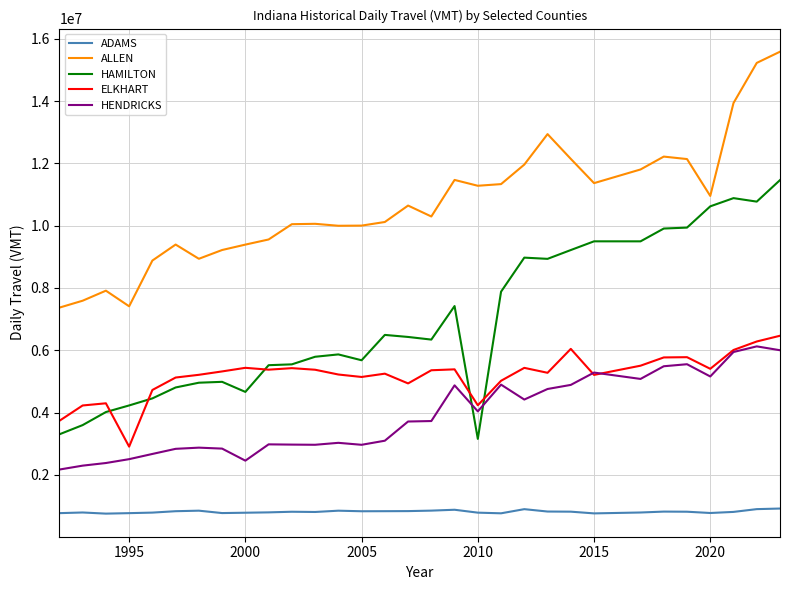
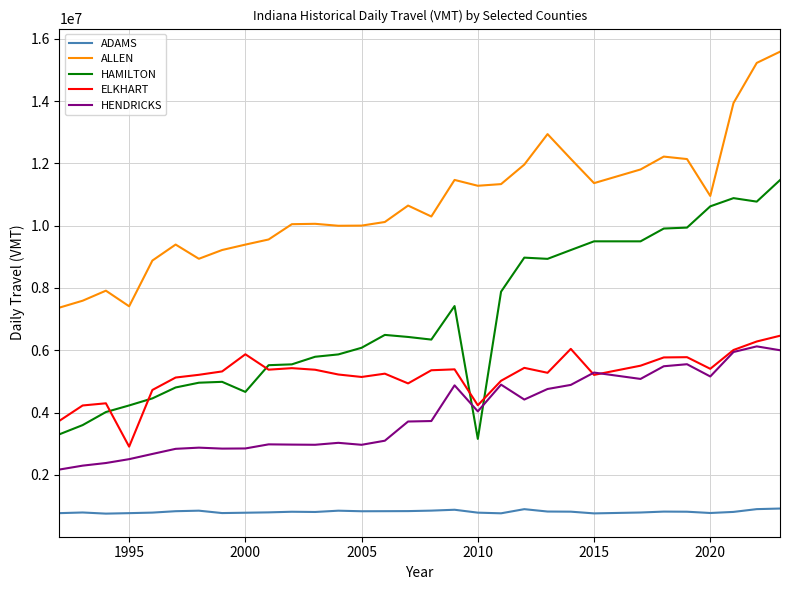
  {
    "ADAMS": {
      "1995": 800000,
      "2000": 800000,
      "2005": 800000,
      "2010": 800000,
      "2015": 800000,
      "2020": 800000
    },
    "ALLEN": {
      "1995": 7400000,
      "2000": 9400000,
      "2005": 10000000,
      "2010": 11300000,
      "2015": 11400000,
      "2020": 11000000
    },
    "HAMILTON": {
      "1995": 4200000,
      "2000": 4700000,
-     "2005": 5700000,
+     "2005": 6100000,
      "2010": 3200000,
      "2015": 9500000,
      "2020": 10600000
    },
    "ELKHART": {
      "1995": 2900000,
-     "2000": 5400000,
+     "2000": 5900000,
      "2005": 5100000,
      "2010": 4200000,
      "2020": 5400000
    },
    "HENDRICKS": {
      "1995": 2500000,
-     "2000": 2500000,
+     "2000": 2800000,
      "2005": 3000000,
      "2010": 4000000,
      "2020": 5200000
    }
  }
